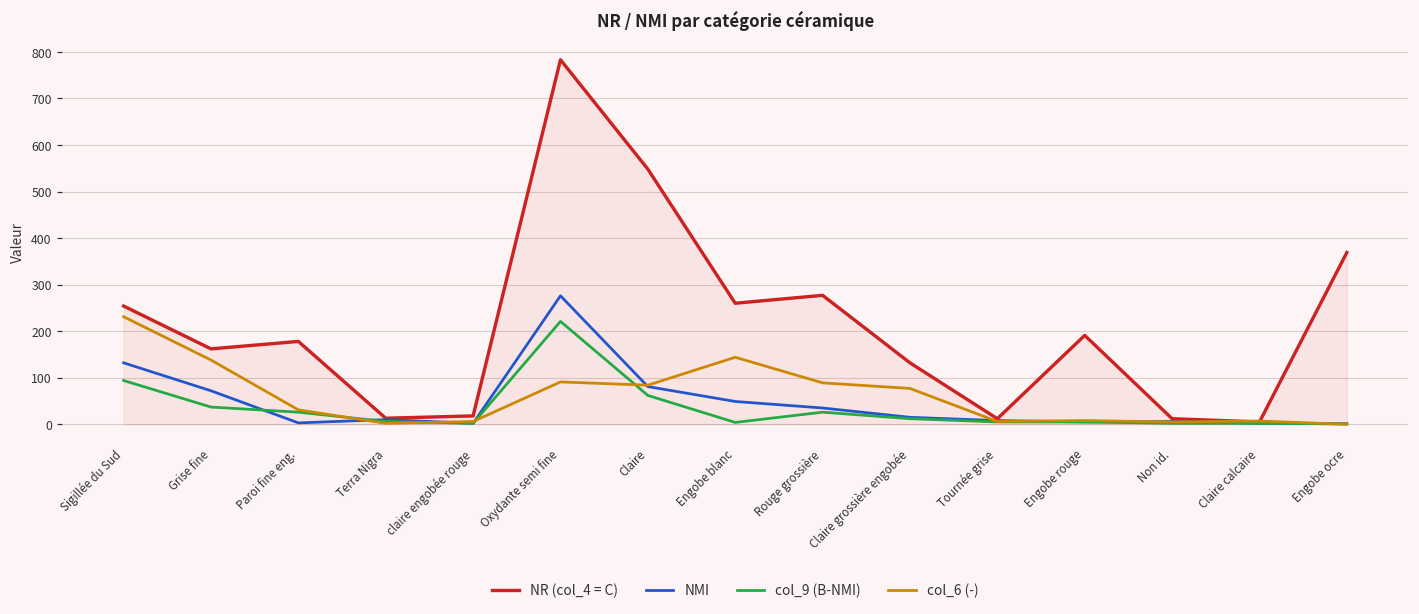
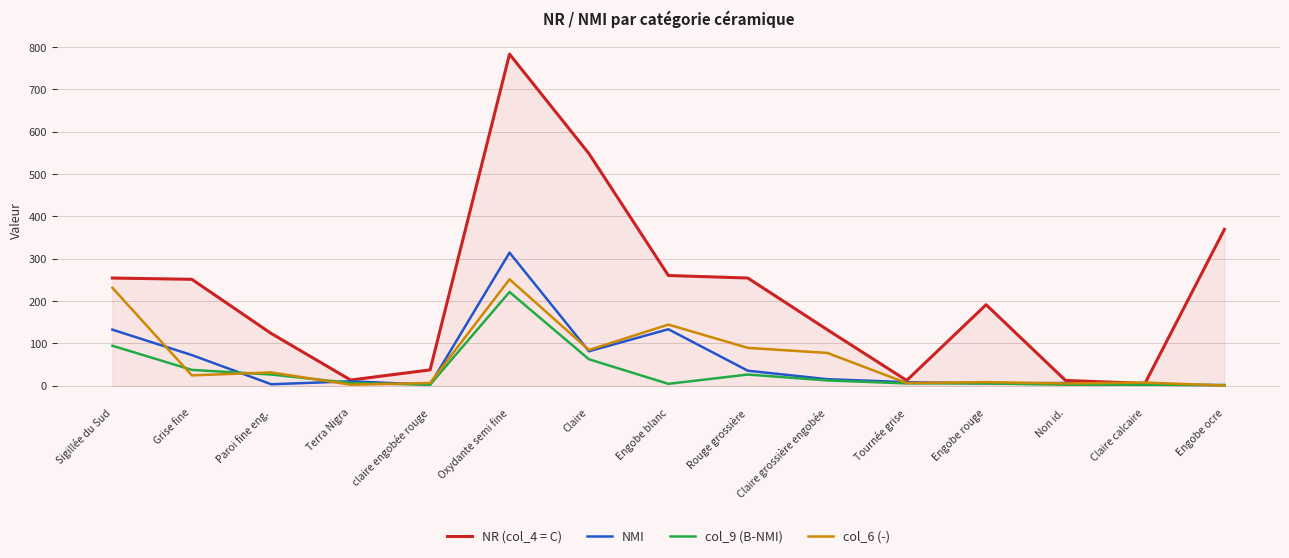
  {
    "NR (col_4 = C)": {
      "Sigillée du Sud": 250,
-     "Grise fine": 160,
-     "Paroi fine eng.": 180,
-     "claire engobée rouge": 20,
+     "Grise fine": 250,
+     "Paroi fine eng.": 120,
+     "claire engobée rouge": 40,
      "Oxydante semi fine": 780,
      "Claire": 550,
      "Engobe blanc": 260,
-     "Rouge grossière": 280,
+     "Rouge grossière": 250,
      "Claire grossière engobée": 130,
      "Engobe rouge": 190,
      "Engobe ocre": 370
    },
    "NMI": {
      "Sigillée du Sud": 130,
      "Grise fine": 70,
      "Paroi fine eng.": 0,
-     "Oxydante semi fine": 280,
-     "Engobe blanc": 50,
+     "Oxydante semi fine": 310,
+     "Engobe blanc": 130,
      "Rouge grossière": 40
    },
    "col_9 (B-NMI)": {
      "Sigillée du Sud": 90,
      "Grise fine": 40,
      "Oxydante semi fine": 220,
      "Claire": 60,
      "Engobe blanc": 0,
      "Rouge grossière": 30
    },
    "col_6 (-)": {
      "Sigillée du Sud": 230,
-     "Grise fine": 140,
-     "Oxydante semi fine": 90,
+     "Grise fine": 20,
+     "Oxydante semi fine": 250,
      "Engobe blanc": 140,
      "Rouge grossière": 90,
      "Claire grossière engobée": 80
    }
  }
